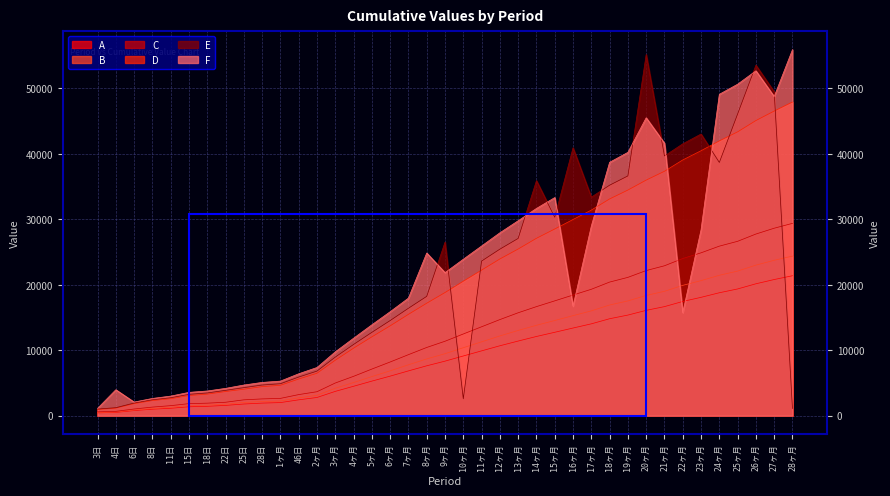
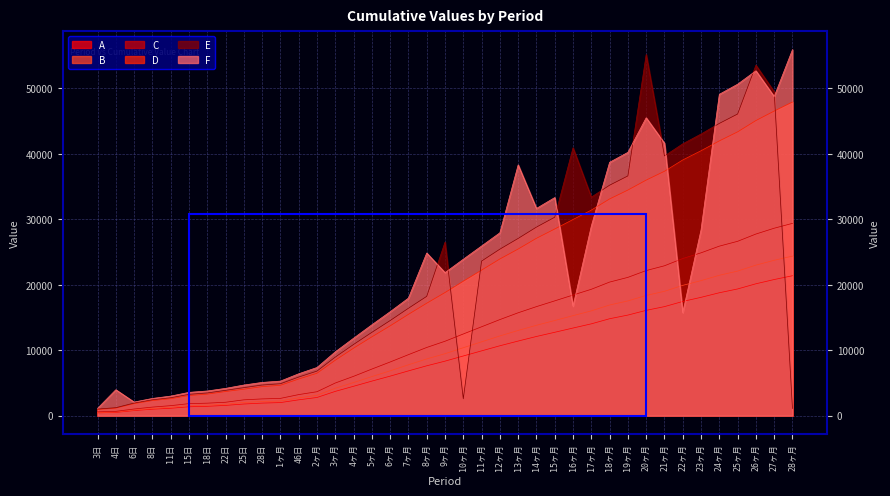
  {
    "E": {
      "3ヶ月": 9000,
      "4ヶ月": 11000,
      "5ヶ月": 13000,
      "6ヶ月": 15000,
      "7ヶ月": 16000,
      "8ヶ月": 18000,
      "9ヶ月": 27000,
      "10ヶ月": 3000,
      "11ヶ月": 24000,
      "12ヶ月": 25000,
      "13ヶ月": 27000,
-     "14ヶ月": 36000,
+     "14ヶ月": 29000,
      "15ヶ月": 30000,
      "16ヶ月": 41000,
      "17ヶ月": 33000,
      "18ヶ月": 35000,
      "19ヶ月": 37000,
      "20ヶ月": 55000,
      "21ヶ月": 40000,
      "22ヶ月": 42000,
      "23ヶ月": 43000,
-     "24ヶ月": 39000,
+     "24ヶ月": 45000,
      "25ヶ月": 46000,
      "26ヶ月": 54000,
      "27ヶ月": 49000,
      "28ヶ月": 1000
    },
    "F": {
      "4日": 4000,
      "25日": 5000,
      "28日": 5000,
      "1ヶ月": 5000,
      "46日": 6000,
      "2ヶ月": 7000,
      "3ヶ月": 10000,
      "4ヶ月": 12000,
      "5ヶ月": 14000,
      "6ヶ月": 16000,
      "7ヶ月": 18000,
      "8ヶ月": 25000,
      "9ヶ月": 22000,
      "10ヶ月": 24000,
      "11ヶ月": 26000,
      "12ヶ月": 28000,
-     "13ヶ月": 30000,
+     "13ヶ月": 38000,
      "14ヶ月": 32000,
      "15ヶ月": 33000,
      "16ヶ月": 17000,
      "17ヶ月": 29000,
      "18ヶ月": 39000,
      "19ヶ月": 40000,
      "20ヶ月": 46000,
      "21ヶ月": 42000,
      "22ヶ月": 16000,
      "23ヶ月": 28000,
      "24ヶ月": 49000,
      "25ヶ月": 51000,
      "26ヶ月": 53000,
      "27ヶ月": 49000,
      "28ヶ月": 56000
    }
  }
